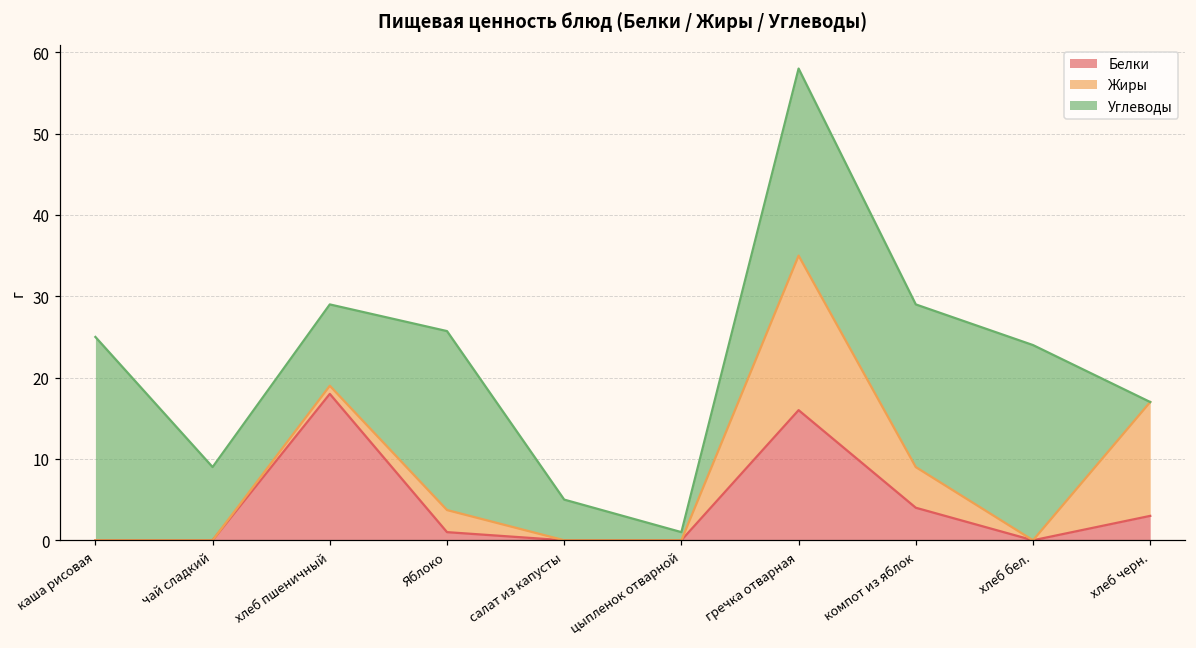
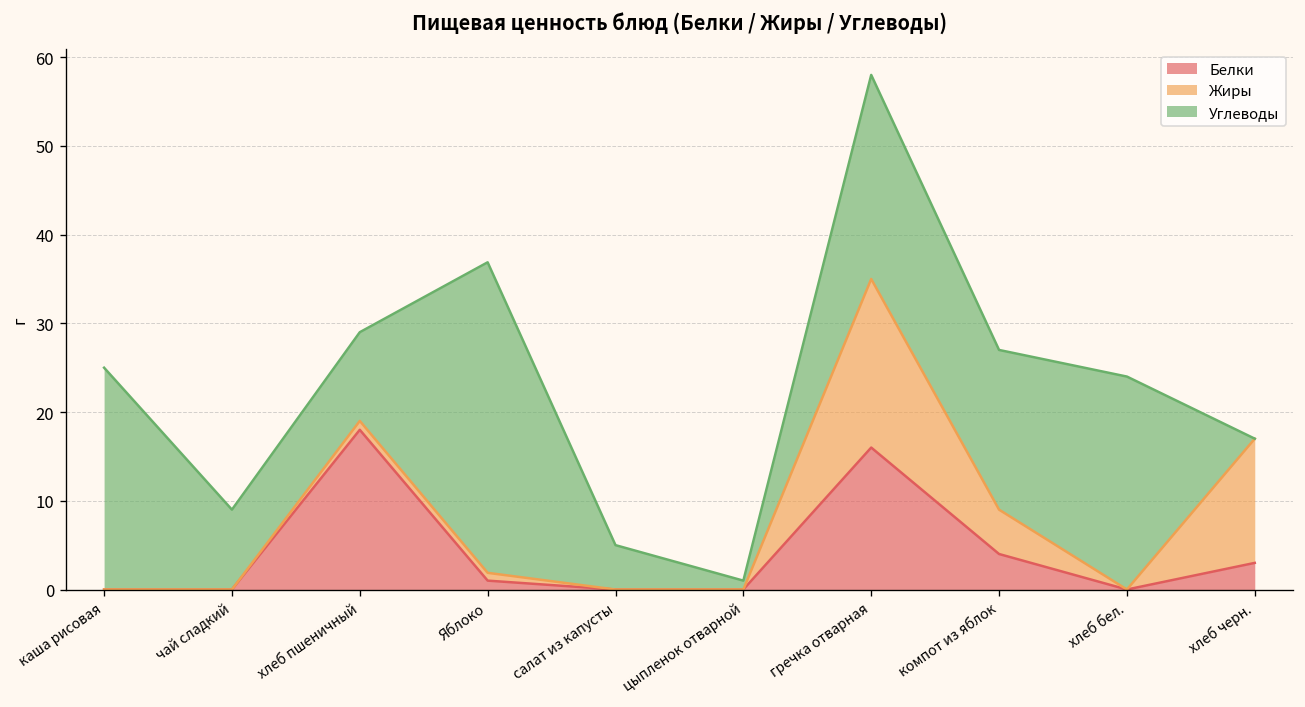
  {
    "Белки": {
      "хлеб пшеничный": 18,
      "Яблоко": 1,
      "гречка отварная": 16,
      "компот из яблок": 4,
      "хлеб черн.": 3
    },
    "Жиры": {
      "хлеб пшеничный": 1,
-     "Яблоко": 3,
+     "Яблоко": 1,
      "гречка отварная": 19,
      "компот из яблок": 5
    },
    "Углеводы": {
      "каша рисовая": 25,
      "чай сладкий": 9,
      "хлеб пшеничный": 10,
-     "Яблоко": 22,
+     "Яблоко": 35,
      "салат из капусты": 5,
      "цыпленок отварной": 1,
      "гречка отварная": 23,
-     "компот из яблок": 20,
+     "компот из яблок": 18,
      "хлеб бел.": 24
    }
  }
